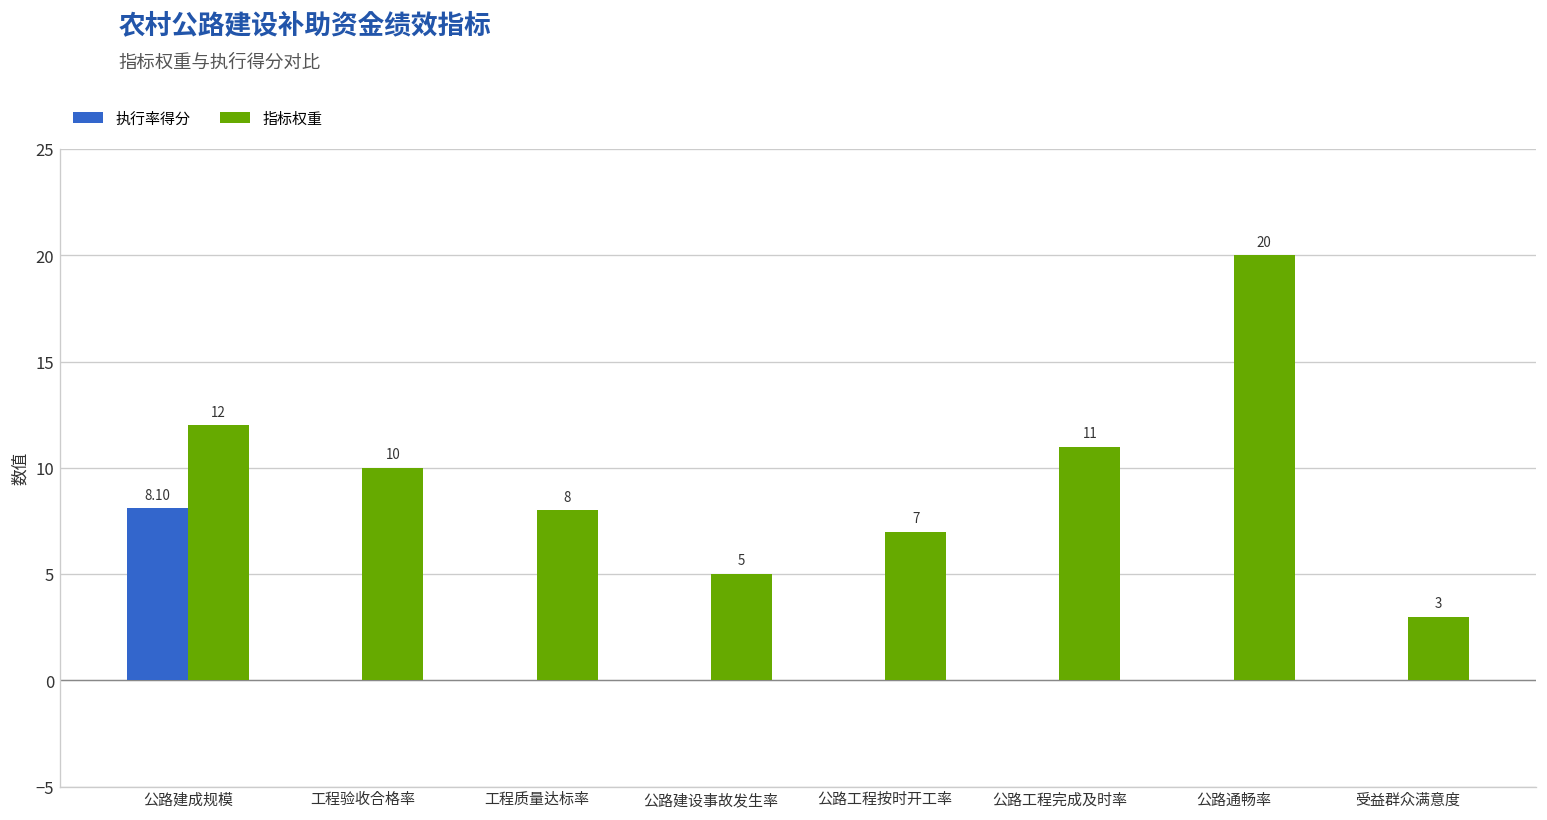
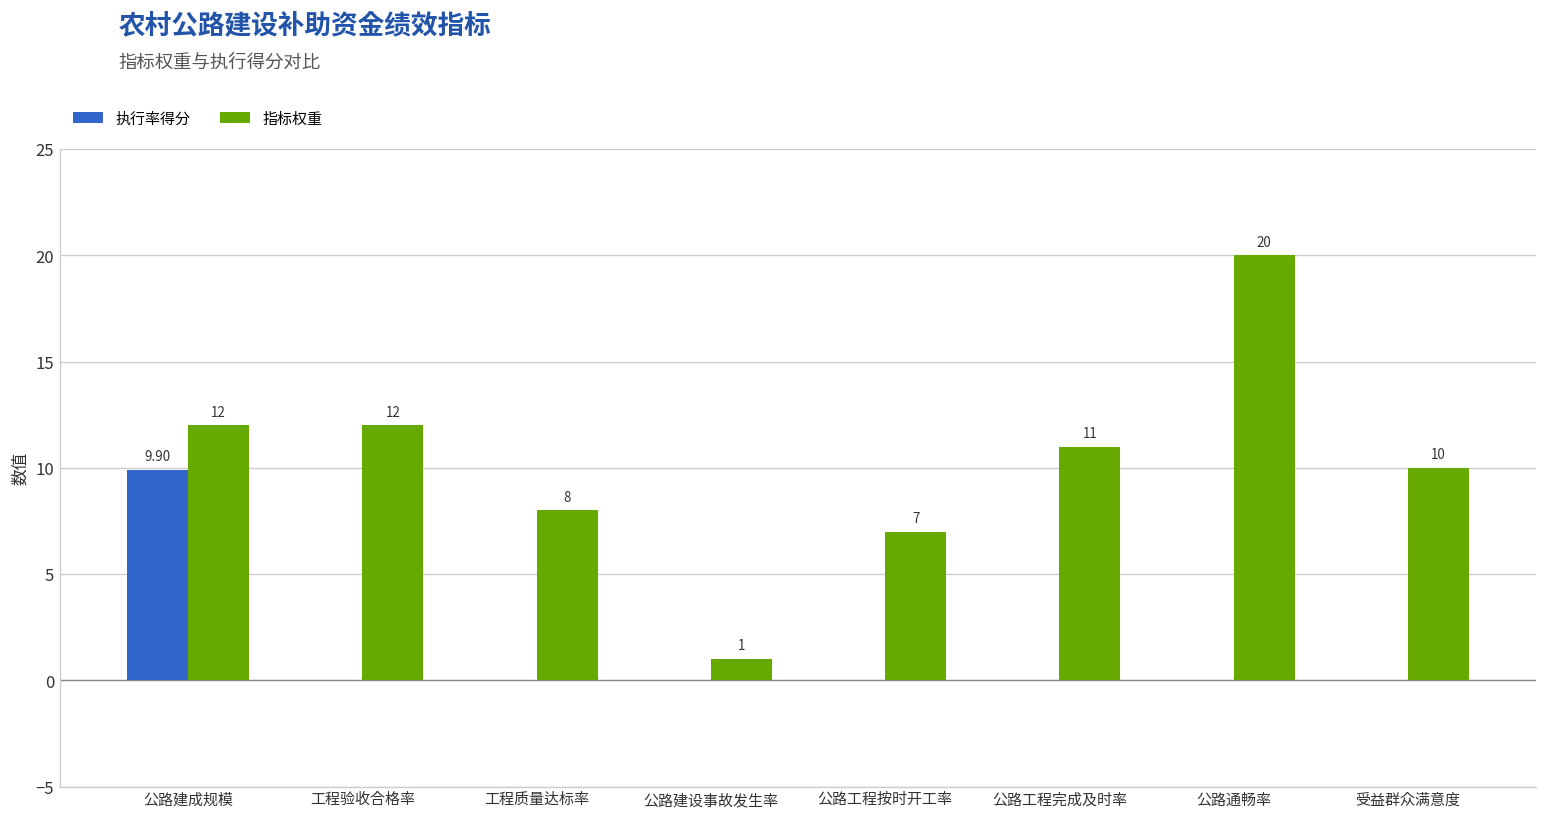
  {
    "执行率得分": {
-     "公路建成规模": 8.10
+     "公路建成规模": 9.90
    },
    "指标权重": {
      "公路建成规模": 12,
-     "工程验收合格率": 10,
+     "工程验收合格率": 12,
      "工程质量达标率": 8,
-     "公路建设事故发生率": 5,
+     "公路建设事故发生率": 1,
      "公路工程按时开工率": 7,
      "公路工程完成及时率": 11,
      "公路通畅率": 20,
-     "受益群众满意度": 3
+     "受益群众满意度": 10
    }
  }
